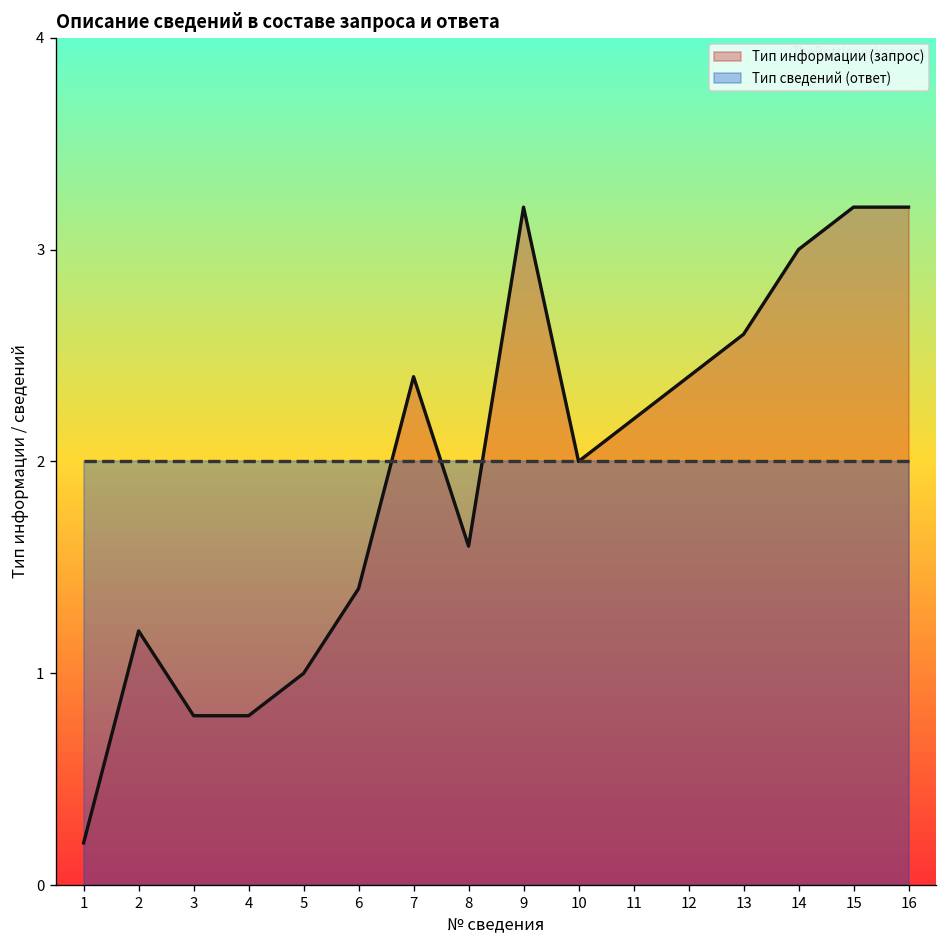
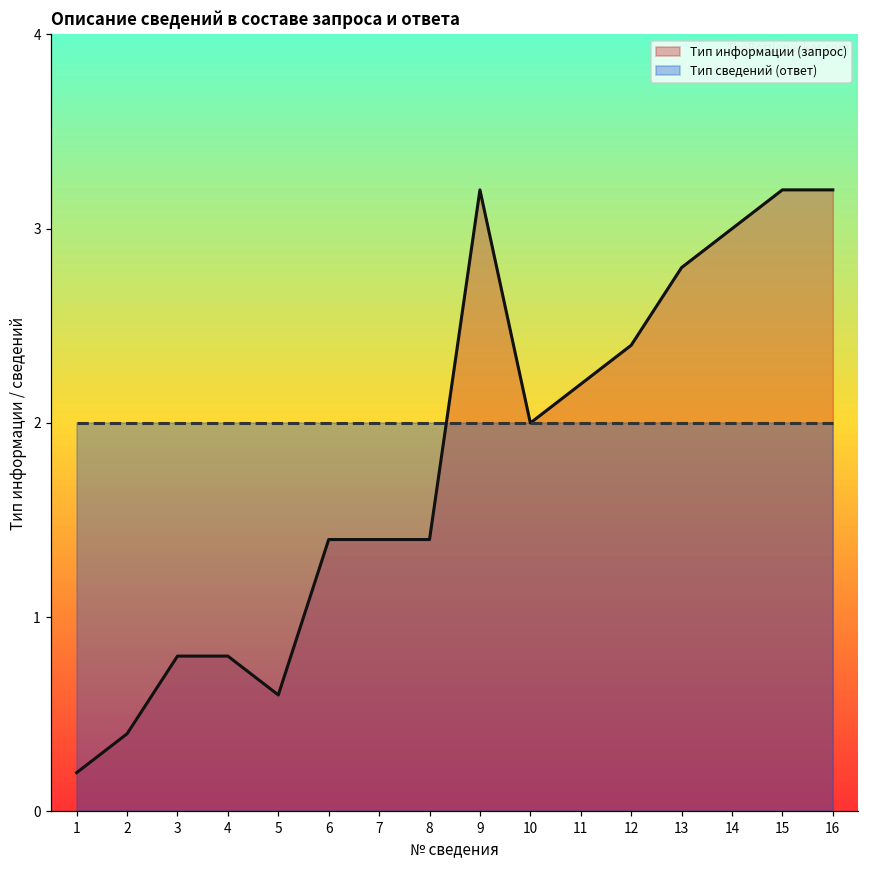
  {
    "Тип информации (запрос)": {
      "1": 0.20,
-     "2": 1.20,
+     "2": 0.40,
      "3": 0.80,
      "4": 0.80,
-     "5": 1.00,
+     "5": 0.60,
      "6": 1.40,
-     "7": 2.40,
-     "8": 1.60,
+     "7": 1.40,
+     "8": 1.40,
      "9": 3.20,
      "11": 2.20,
      "12": 2.40,
-     "13": 2.60,
+     "13": 2.80,
      "14": 3.00,
      "15": 3.20,
      "16": 3.20
    },
    "Тип сведений (ответ)": {
      "1": 2.00,
      "2": 2.00,
      "3": 2.00,
      "4": 2.00,
      "5": 2.00,
      "6": 2.00,
      "7": 2.00,
      "8": 2.00,
      "9": 2.00,
      "11": 2.00,
      "12": 2.00,
      "13": 2.00,
      "14": 2.00,
      "15": 2.00,
      "16": 2.00
    }
  }
